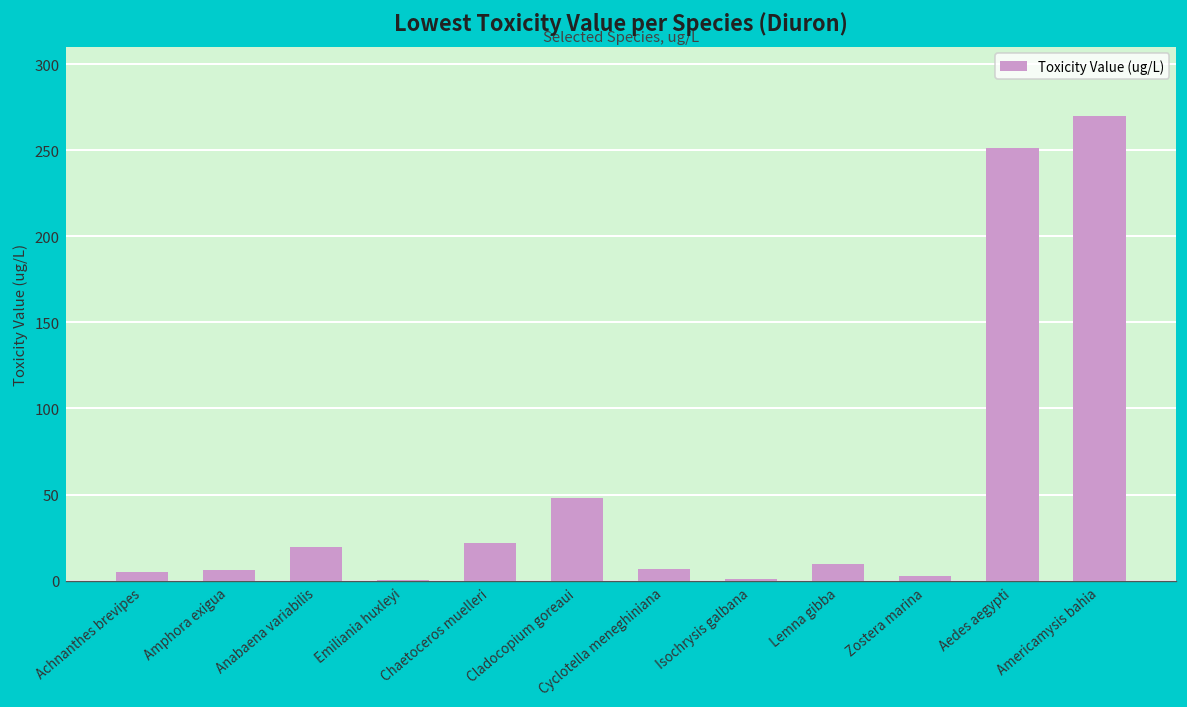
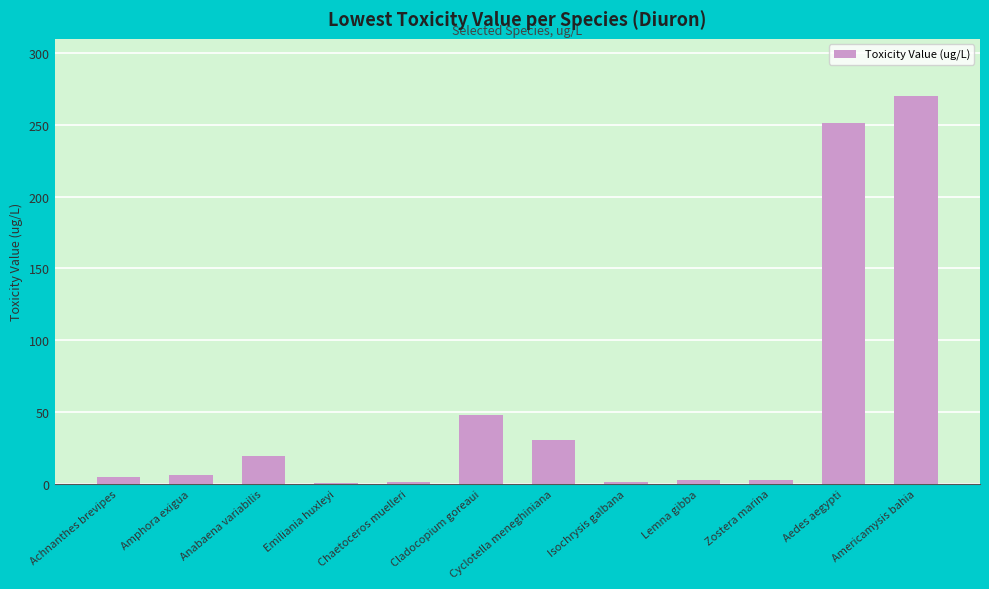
  {
    "Achnanthes brevipes": 5,
    "Amphora exigua": 6,
    "Anabaena variabilis": 19,
-   "Chaetoceros muelleri": 22,
+   "Chaetoceros muelleri": 1,
    "Cladocopium goreaui": 48,
-   "Cyclotella meneghiniana": 7,
-   "Lemna gibba": 10,
+   "Cyclotella meneghiniana": 30,
+   "Lemna gibba": 2,
    "Zostera marina": 3,
    "Aedes aegypti": 251,
    "Americamysis bahia": 270
  }
